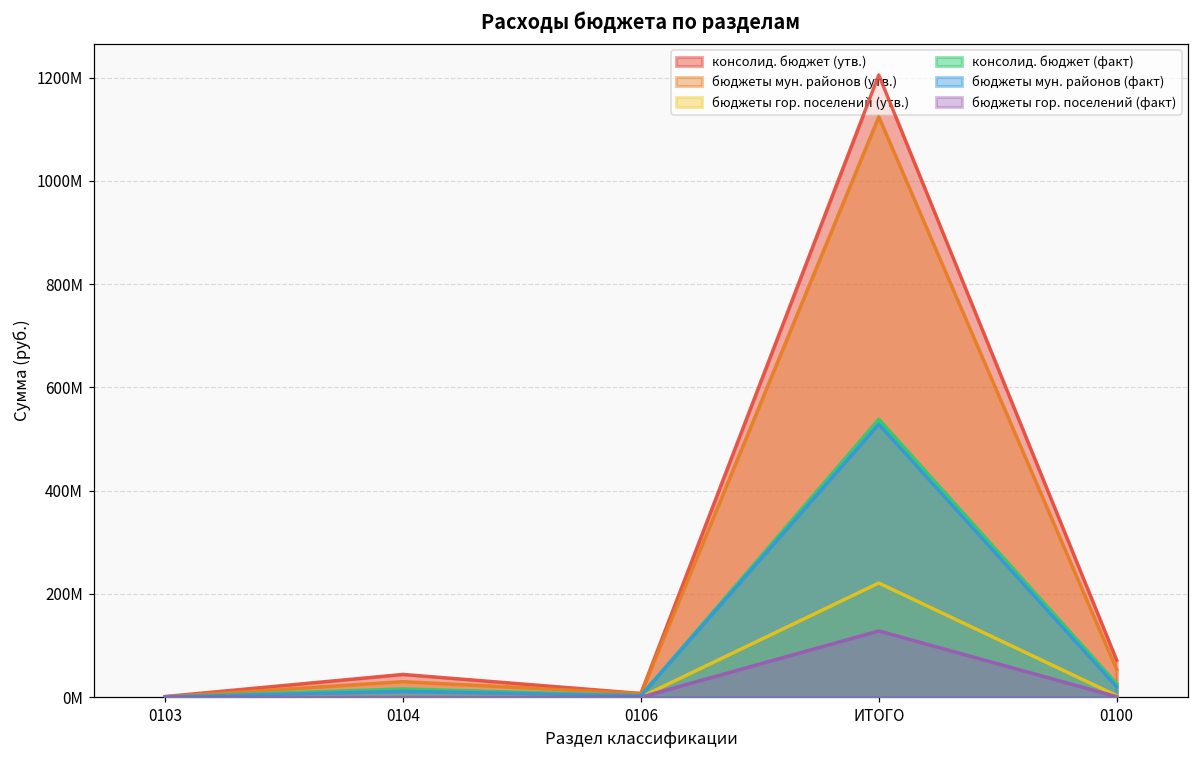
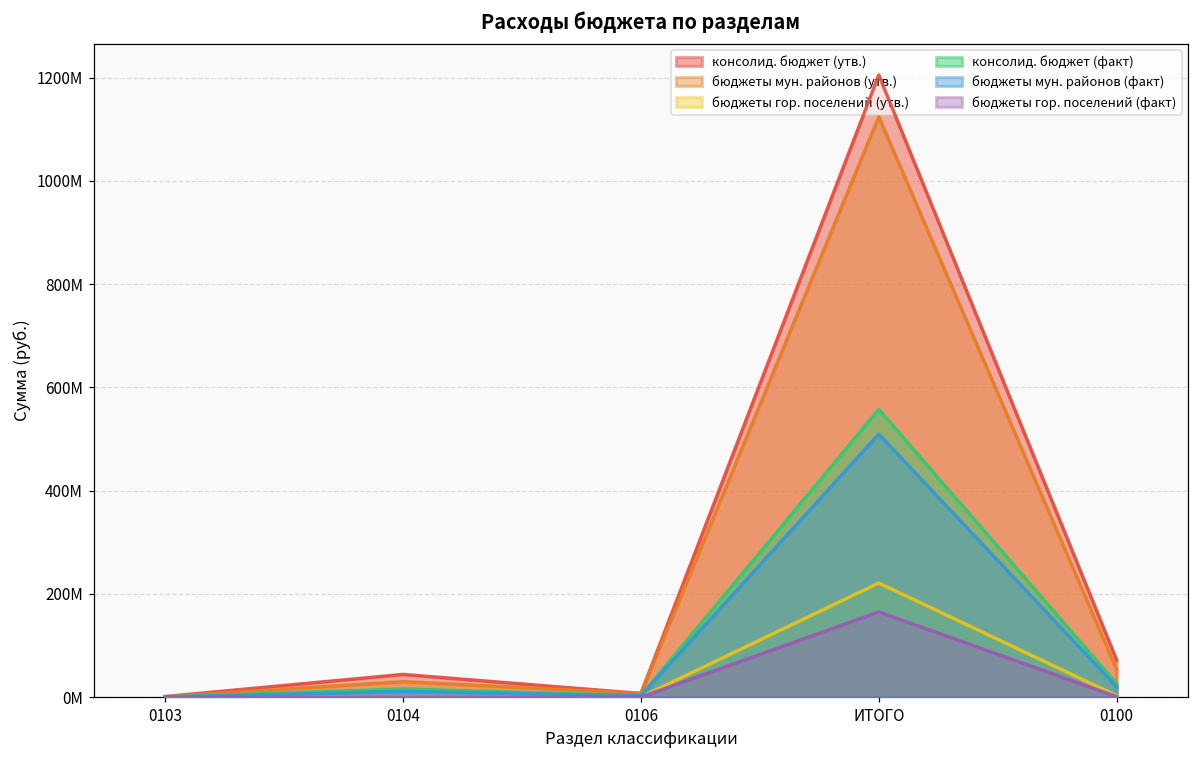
  {
    "консолид. бюджет (факт)": {
-     "ИТОГО": 540000000,
+     "ИТОГО": 560000000,
      "0100": 30000000
    },
    "бюджеты мун. районов (факт)": {
-     "ИТОГО": 530000000,
+     "ИТОГО": 510000000,
      "0100": 20000000
    },
    "бюджеты гор. поселений (факт)": {
-     "ИТОГО": 130000000
+     "ИТОГО": 170000000
    }
  }
